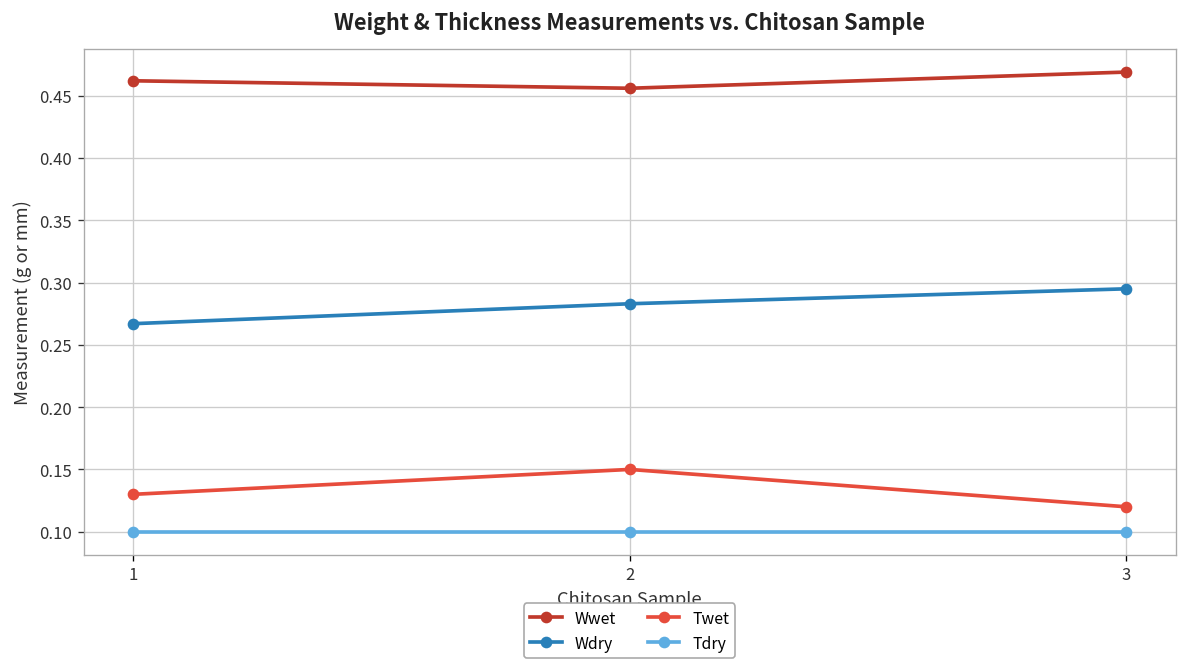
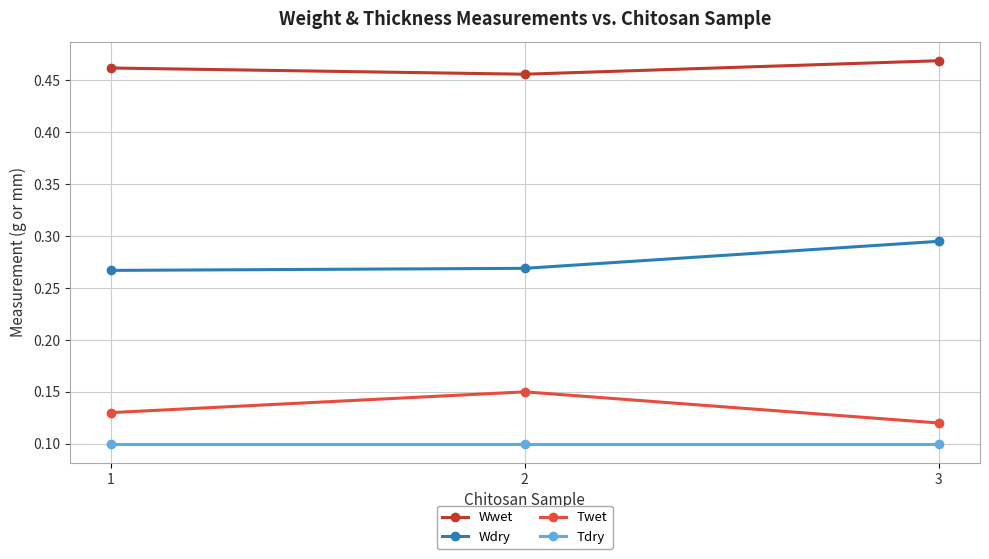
  {
    "Wdry": {
      "1": 0.267,
-     "2": 0.283,
+     "2": 0.269,
      "3": 0.295
    },
    "Tdry": {
      "1": 0.100,
      "2": 0.100,
      "3": 0.100
    }
  }
